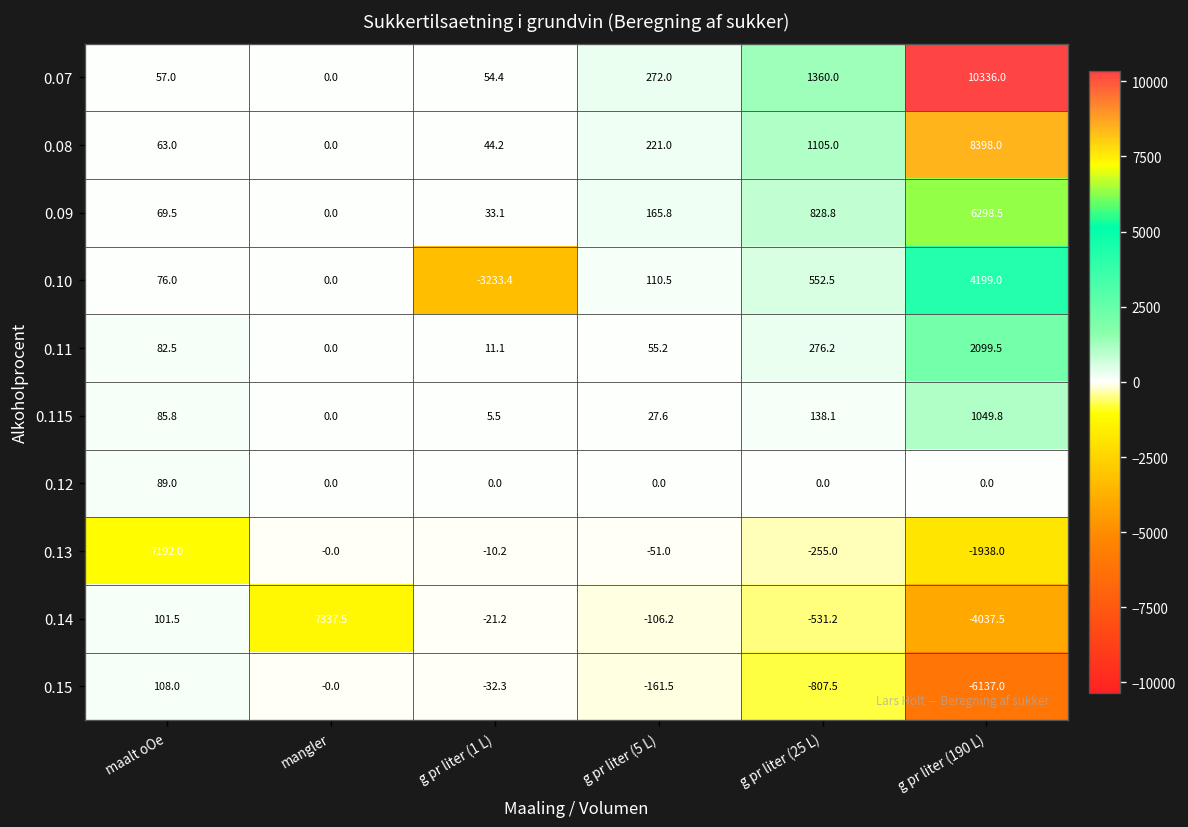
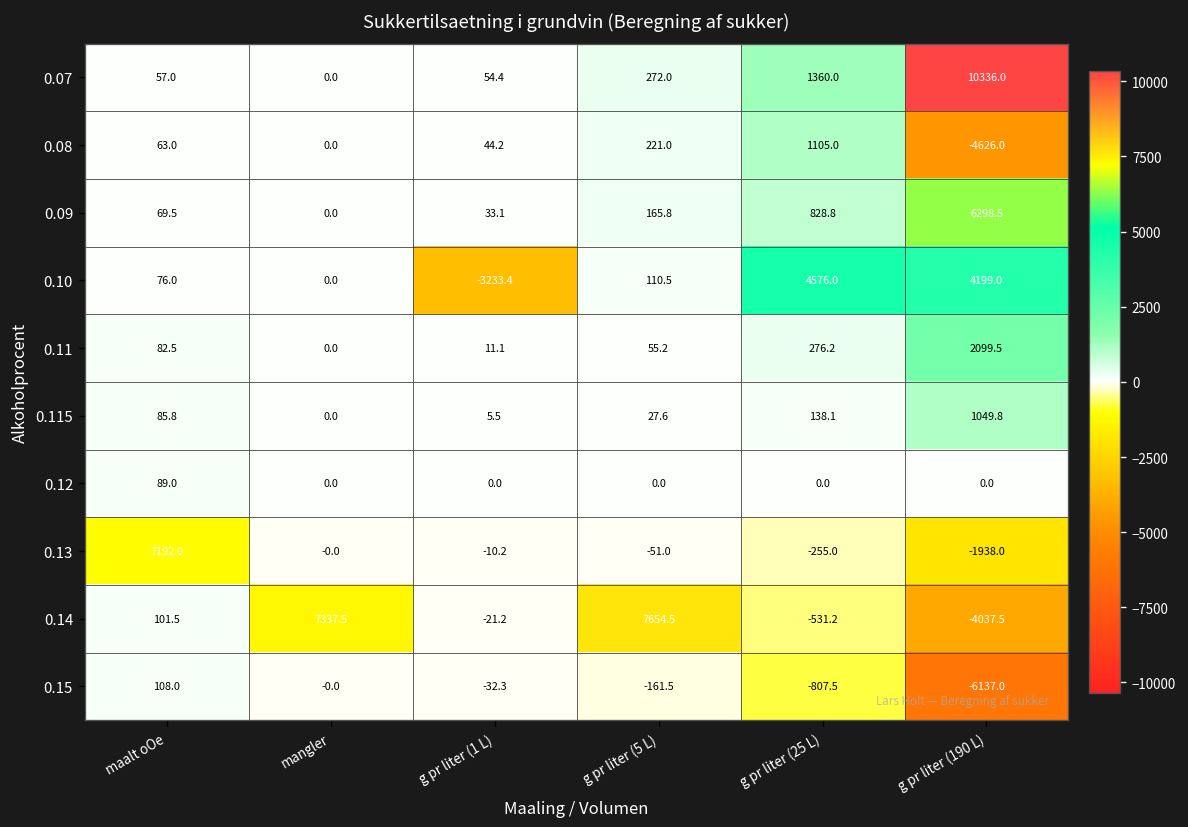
  {
    "0.07": {
      "maalt oOe": 57.0,
      "mangler": 0.0,
      "g pr liter (1 L)": 54.4,
      "g pr liter (5 L)": 272.0,
      "g pr liter (25 L)": 1360.0,
      "g pr liter (190 L)": 10336.0
    },
    "0.08": {
      "maalt oOe": 63.0,
      "mangler": 0.0,
      "g pr liter (1 L)": 44.2,
      "g pr liter (5 L)": 221.0,
      "g pr liter (25 L)": 1105.0,
-     "g pr liter (190 L)": 8398.0
+     "g pr liter (190 L)": -4626.0
    },
    "0.09": {
      "maalt oOe": 69.5,
      "mangler": 0.0,
      "g pr liter (1 L)": 33.1,
      "g pr liter (5 L)": 165.8,
      "g pr liter (25 L)": 828.8,
      "g pr liter (190 L)": 6298.5
    },
    "0.10": {
      "maalt oOe": 76.0,
      "mangler": 0.0,
      "g pr liter (1 L)": -3233.4,
      "g pr liter (5 L)": 110.5,
-     "g pr liter (25 L)": 552.5,
+     "g pr liter (25 L)": 4576.0,
      "g pr liter (190 L)": 4199.0
    },
    "0.11": {
      "maalt oOe": 82.5,
      "mangler": 0.0,
      "g pr liter (1 L)": 11.1,
      "g pr liter (5 L)": 55.2,
      "g pr liter (25 L)": 276.2,
      "g pr liter (190 L)": 2099.5
    },
    "0.115": {
      "maalt oOe": 85.8,
      "mangler": 0.0,
      "g pr liter (1 L)": 5.5,
      "g pr liter (5 L)": 27.6,
      "g pr liter (25 L)": 138.1,
      "g pr liter (190 L)": 1049.8
    },
    "0.12": {
      "maalt oOe": 89.0,
      "mangler": 0.0,
      "g pr liter (1 L)": 0.0,
      "g pr liter (5 L)": 0.0,
      "g pr liter (25 L)": 0.0,
      "g pr liter (190 L)": 0.0
    },
    "0.13": {
      "maalt oOe": 7192.0,
      "mangler": -0.0,
      "g pr liter (1 L)": -10.2,
      "g pr liter (5 L)": -51.0,
      "g pr liter (25 L)": -255.0,
      "g pr liter (190 L)": -1938.0
    },
    "0.14": {
      "maalt oOe": 101.5,
      "mangler": 7337.5,
      "g pr liter (1 L)": -21.2,
-     "g pr liter (5 L)": -106.2,
+     "g pr liter (5 L)": 7654.5,
      "g pr liter (25 L)": -531.2,
      "g pr liter (190 L)": -4037.5
    },
    "0.15": {
      "maalt oOe": 108.0,
      "mangler": -0.0,
      "g pr liter (1 L)": -32.3,
      "g pr liter (5 L)": -161.5,
      "g pr liter (25 L)": -807.5
    }
  }
